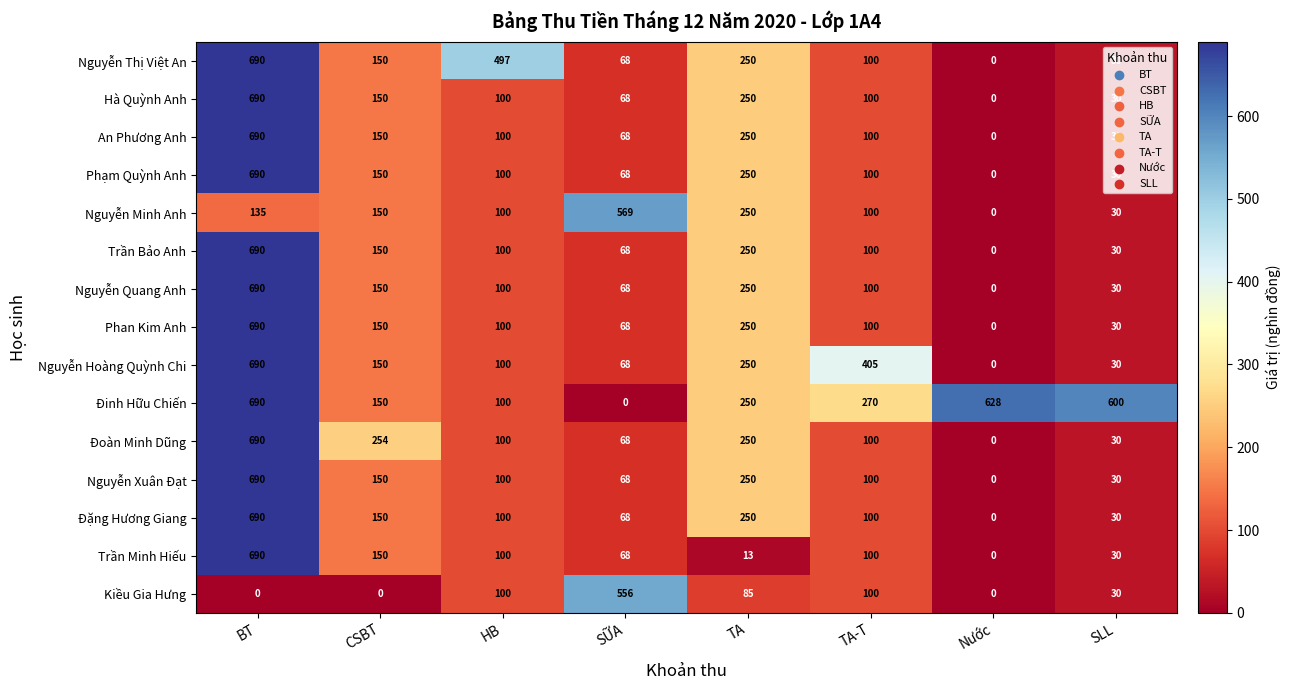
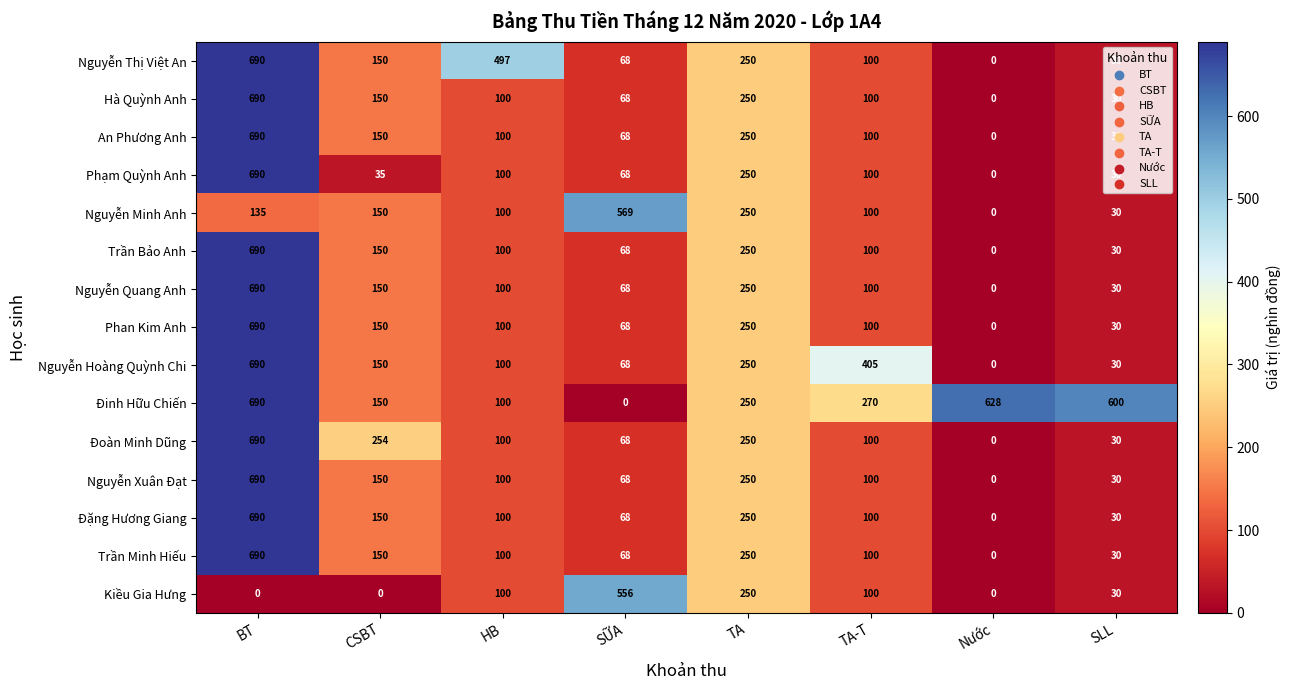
  {
    "Nguyễn Thị Việt An": {
      "BT": 690,
      "CSBT": 150,
      "HB": 497,
      "SỮA": 68,
      "TA": 250,
      "TA-T": 100,
      "Nước": 0
    },
    "Hà Quỳnh Anh": {
      "BT": 690,
      "CSBT": 150,
      "HB": 100,
      "SỮA": 68,
      "TA": 250,
      "TA-T": 100,
      "Nước": 0
    },
    "An Phương Anh": {
      "BT": 690,
      "CSBT": 150,
      "HB": 100,
      "SỮA": 68,
      "TA": 250,
      "TA-T": 100,
      "Nước": 0
    },
    "Phạm Quỳnh Anh": {
      "BT": 690,
-     "CSBT": 150,
+     "CSBT": 35,
      "HB": 100,
      "SỮA": 68,
      "TA": 250,
      "TA-T": 100,
      "Nước": 0
    },
    "Nguyễn Minh Anh": {
      "BT": 135,
      "CSBT": 150,
      "HB": 100,
      "SỮA": 569,
      "TA": 250,
      "TA-T": 100,
      "Nước": 0,
      "SLL": 30
    },
    "Trần Bảo Anh": {
      "BT": 690,
      "CSBT": 150,
      "HB": 100,
      "SỮA": 68,
      "TA": 250,
      "TA-T": 100,
      "Nước": 0,
      "SLL": 30
    },
    "Nguyễn Quang Anh": {
      "BT": 690,
      "CSBT": 150,
      "HB": 100,
      "SỮA": 68,
      "TA": 250,
      "TA-T": 100,
      "Nước": 0,
      "SLL": 30
    },
    "Phan Kim Anh": {
      "BT": 690,
      "CSBT": 150,
      "HB": 100,
      "SỮA": 68,
      "TA": 250,
      "TA-T": 100,
      "Nước": 0,
      "SLL": 30
    },
    "Nguyễn Hoàng Quỳnh Chi": {
      "BT": 690,
      "CSBT": 150,
      "HB": 100,
      "SỮA": 68,
      "TA": 250,
      "TA-T": 405,
      "Nước": 0,
      "SLL": 30
    },
    "Đinh Hữu Chiến": {
      "BT": 690,
      "CSBT": 150,
      "HB": 100,
      "SỮA": 0,
      "TA": 250,
      "TA-T": 270,
      "Nước": 628,
      "SLL": 600
    },
    "Đoàn Minh Dũng": {
      "BT": 690,
      "CSBT": 254,
      "HB": 100,
      "SỮA": 68,
      "TA": 250,
      "TA-T": 100,
      "Nước": 0,
      "SLL": 30
    },
    "Nguyễn Xuân Đạt": {
      "BT": 690,
      "CSBT": 150,
      "HB": 100,
      "SỮA": 68,
      "TA": 250,
      "TA-T": 100,
      "Nước": 0,
      "SLL": 30
    },
    "Đặng Hương Giang": {
      "BT": 690,
      "CSBT": 150,
      "HB": 100,
      "SỮA": 68,
      "TA": 250,
      "TA-T": 100,
      "Nước": 0,
      "SLL": 30
    },
    "Trần Minh Hiếu": {
      "BT": 690,
      "CSBT": 150,
      "HB": 100,
      "SỮA": 68,
-     "TA": 13,
+     "TA": 250,
      "TA-T": 100,
      "Nước": 0,
      "SLL": 30
    },
    "Kiều Gia Hưng": {
      "BT": 0,
      "CSBT": 0,
      "HB": 100,
      "SỮA": 556,
-     "TA": 85,
+     "TA": 250,
      "TA-T": 100,
      "Nước": 0,
      "SLL": 30
    }
  }
